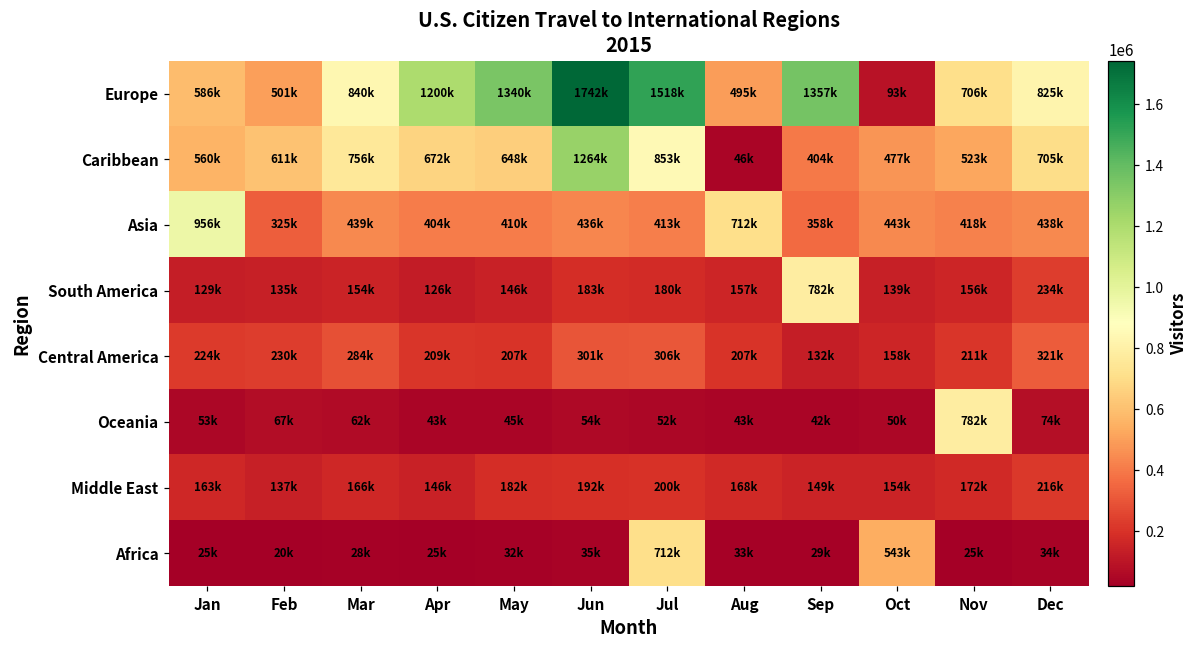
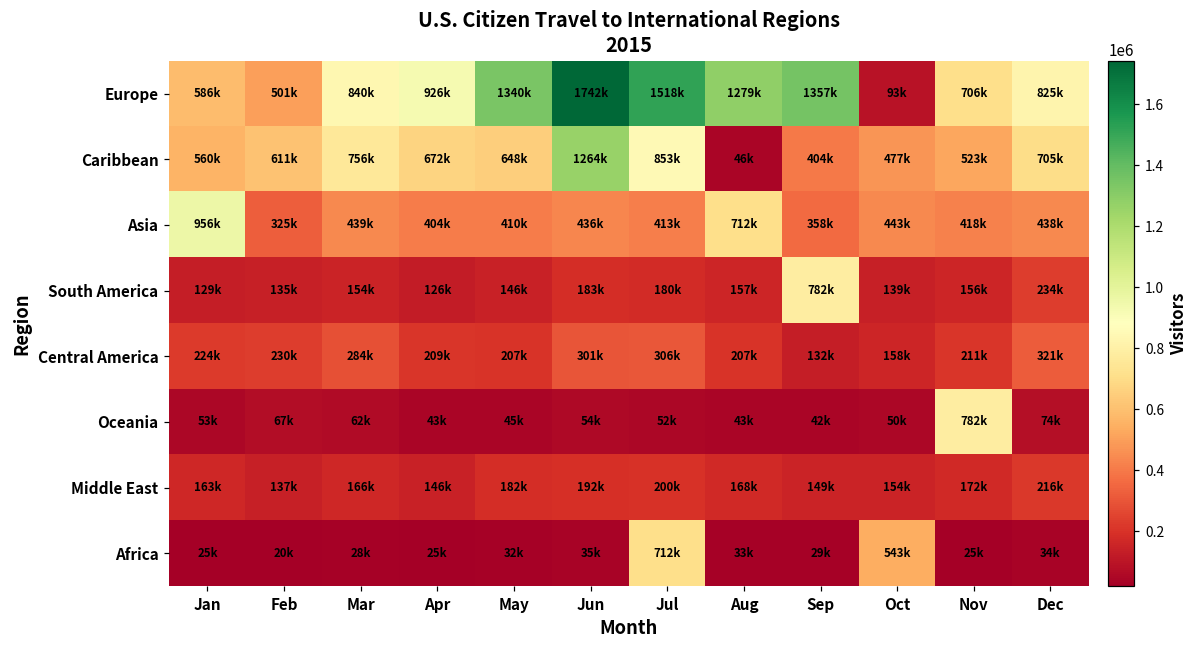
  {
    "Europe": {
      "Jan": "586k",
      "Feb": "501k",
      "Mar": "840k",
-     "Apr": "1200k",
+     "Apr": "926k",
      "May": "1340k",
      "Jun": "1742k",
      "Jul": "1518k",
-     "Aug": "495k",
+     "Aug": "1279k",
      "Sep": "1357k",
      "Oct": "93k",
      "Nov": "706k",
      "Dec": "825k"
    },
    "Caribbean": {
      "Jan": "560k",
      "Feb": "611k",
      "Mar": "756k",
      "Apr": "672k",
      "May": "648k",
      "Jun": "1264k",
      "Jul": "853k",
      "Aug": "46k",
      "Sep": "404k",
      "Oct": "477k",
      "Nov": "523k",
      "Dec": "705k"
    },
    "Asia": {
      "Jan": "956k",
      "Feb": "325k",
      "Mar": "439k",
      "Apr": "404k",
      "May": "410k",
      "Jun": "436k",
      "Jul": "413k",
      "Aug": "712k",
      "Sep": "358k",
      "Oct": "443k",
      "Nov": "418k",
      "Dec": "438k"
    },
    "South America": {
      "Jan": "129k",
      "Feb": "135k",
      "Mar": "154k",
      "Apr": "126k",
      "May": "146k",
      "Jun": "183k",
      "Jul": "180k",
      "Aug": "157k",
      "Sep": "782k",
      "Oct": "139k",
      "Nov": "156k",
      "Dec": "234k"
    },
    "Central America": {
      "Jan": "224k",
      "Feb": "230k",
      "Mar": "284k",
      "Apr": "209k",
      "May": "207k",
      "Jun": "301k",
      "Jul": "306k",
      "Aug": "207k",
      "Sep": "132k",
      "Oct": "158k",
      "Nov": "211k",
      "Dec": "321k"
    },
    "Oceania": {
      "Jan": "53k",
      "Feb": "67k",
      "Mar": "62k",
      "Apr": "43k",
      "May": "45k",
      "Jun": "54k",
      "Jul": "52k",
      "Aug": "43k",
      "Sep": "42k",
      "Oct": "50k",
      "Nov": "782k",
      "Dec": "74k"
    },
    "Middle East": {
      "Jan": "163k",
      "Feb": "137k",
      "Mar": "166k",
      "Apr": "146k",
      "May": "182k",
      "Jun": "192k",
      "Jul": "200k",
      "Aug": "168k",
      "Sep": "149k",
      "Oct": "154k",
      "Nov": "172k",
      "Dec": "216k"
    },
    "Africa": {
      "Jan": "25k",
      "Feb": "20k",
      "Mar": "28k",
      "Apr": "25k",
      "May": "32k",
      "Jun": "35k",
      "Jul": "712k",
      "Aug": "33k",
      "Sep": "29k",
      "Oct": "543k",
      "Nov": "25k",
      "Dec": "34k"
    }
  }
